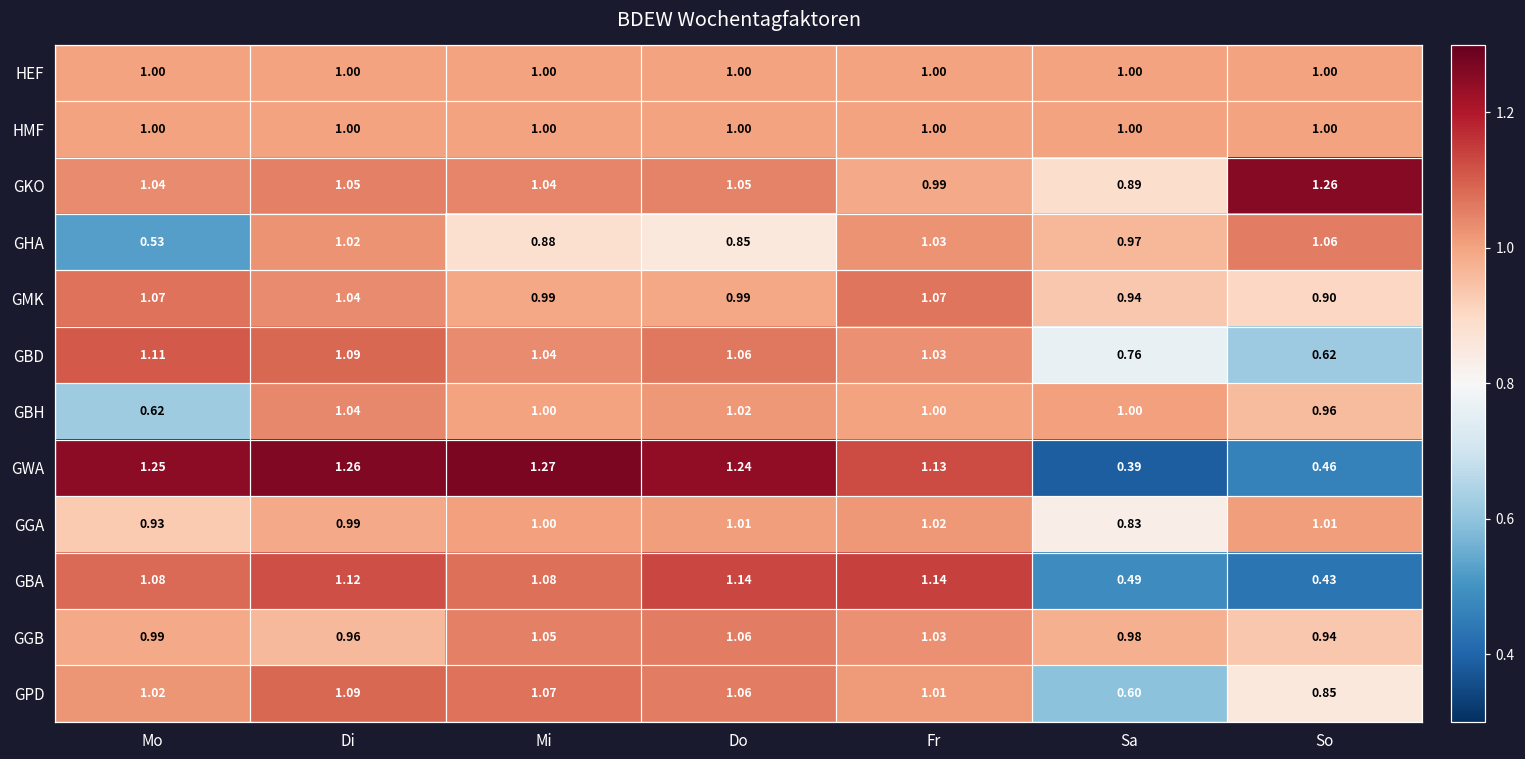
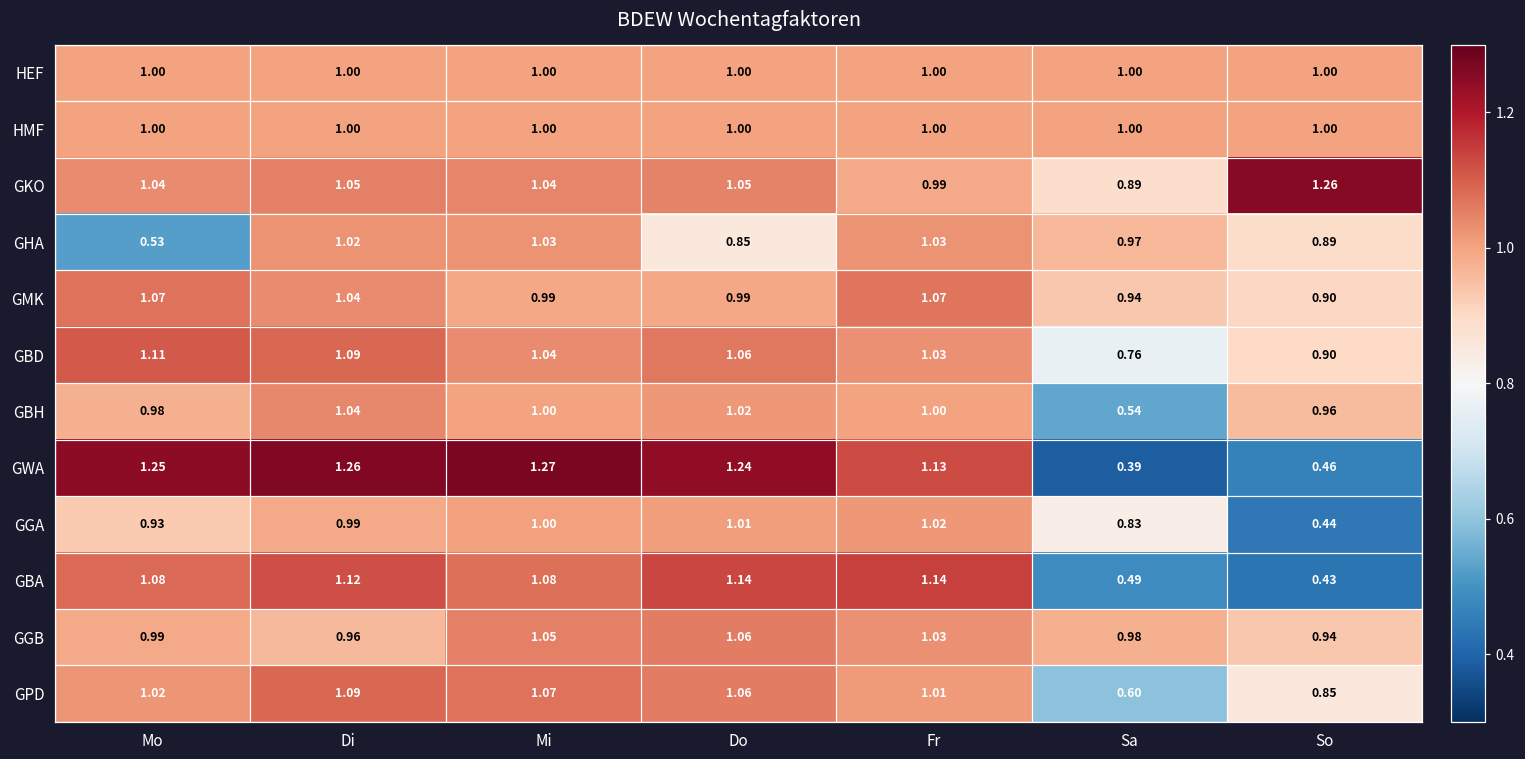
  {
    "HEF": {
      "Mo": 1.00,
      "Di": 1.00,
      "Mi": 1.00,
      "Do": 1.00,
      "Fr": 1.00,
      "Sa": 1.00,
      "So": 1.00
    },
    "HMF": {
      "Mo": 1.00,
      "Di": 1.00,
      "Mi": 1.00,
      "Do": 1.00,
      "Fr": 1.00,
      "Sa": 1.00,
      "So": 1.00
    },
    "GKO": {
      "Mo": 1.04,
      "Di": 1.05,
      "Mi": 1.04,
      "Do": 1.05,
      "Fr": 0.99,
      "Sa": 0.89,
      "So": 1.26
    },
    "GHA": {
      "Mo": 0.53,
      "Di": 1.02,
-     "Mi": 0.88,
+     "Mi": 1.03,
      "Do": 0.85,
      "Fr": 1.03,
      "Sa": 0.97,
-     "So": 1.06
+     "So": 0.89
    },
    "GMK": {
      "Mo": 1.07,
      "Di": 1.04,
      "Mi": 0.99,
      "Do": 0.99,
      "Fr": 1.07,
      "Sa": 0.94,
      "So": 0.90
    },
    "GBD": {
      "Mo": 1.11,
      "Di": 1.09,
      "Mi": 1.04,
      "Do": 1.06,
      "Fr": 1.03,
      "Sa": 0.76,
-     "So": 0.62
+     "So": 0.90
    },
    "GBH": {
-     "Mo": 0.62,
+     "Mo": 0.98,
      "Di": 1.04,
      "Mi": 1.00,
      "Do": 1.02,
      "Fr": 1.00,
-     "Sa": 1.00,
+     "Sa": 0.54,
      "So": 0.96
    },
    "GWA": {
      "Mo": 1.25,
      "Di": 1.26,
      "Mi": 1.27,
      "Do": 1.24,
      "Fr": 1.13,
      "Sa": 0.39,
      "So": 0.46
    },
    "GGA": {
      "Mo": 0.93,
      "Di": 0.99,
      "Mi": 1.00,
      "Do": 1.01,
      "Fr": 1.02,
      "Sa": 0.83,
-     "So": 1.01
+     "So": 0.44
    },
    "GBA": {
      "Mo": 1.08,
      "Di": 1.12,
      "Mi": 1.08,
      "Do": 1.14,
      "Fr": 1.14,
      "Sa": 0.49,
      "So": 0.43
    },
    "GGB": {
      "Mo": 0.99,
      "Di": 0.96,
      "Mi": 1.05,
      "Do": 1.06,
      "Fr": 1.03,
      "Sa": 0.98,
      "So": 0.94
    },
    "GPD": {
      "Mo": 1.02,
      "Di": 1.09,
      "Mi": 1.07,
      "Do": 1.06,
      "Fr": 1.01,
      "Sa": 0.60,
      "So": 0.85
    }
  }
